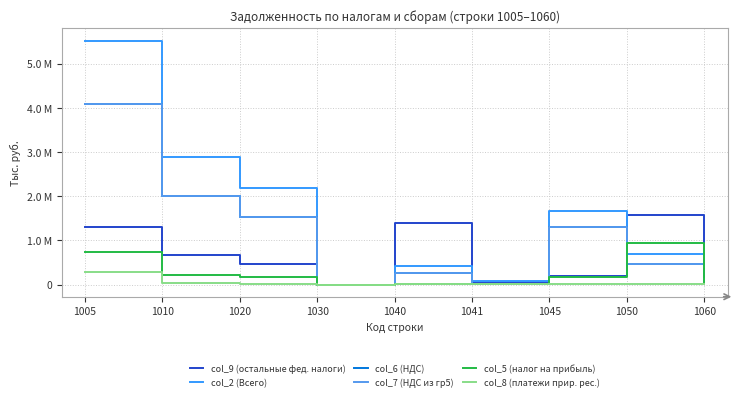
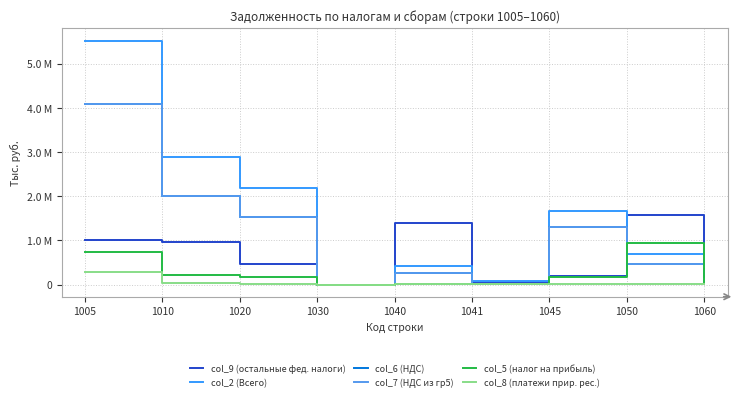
  {
    "col_9 (остальные фед. налоги)": {
-     "1005": 1300000,
-     "1010": 700000,
+     "1005": 1000000,
+     "1010": 1000000,
      "1020": 500000,
      "1040": 1400000,
      "1050": 1600000,
      "1060": 200000
    },
    "col_5 (налог на прибыль)": {
      "1005": 700000,
      "1010": 200000,
      "1020": 200000,
      "1050": 900000
    },
    "col_8 (платежи прир. рес.)": {
      "1005": 300000,
      "1010": 0,
      "1020": 0,
      "1045": 0,
      "1050": 0
    }
  }
